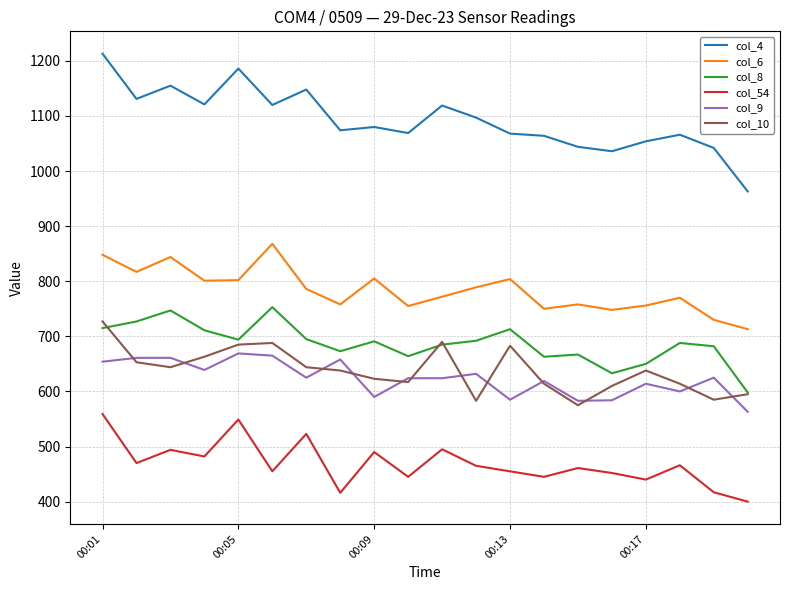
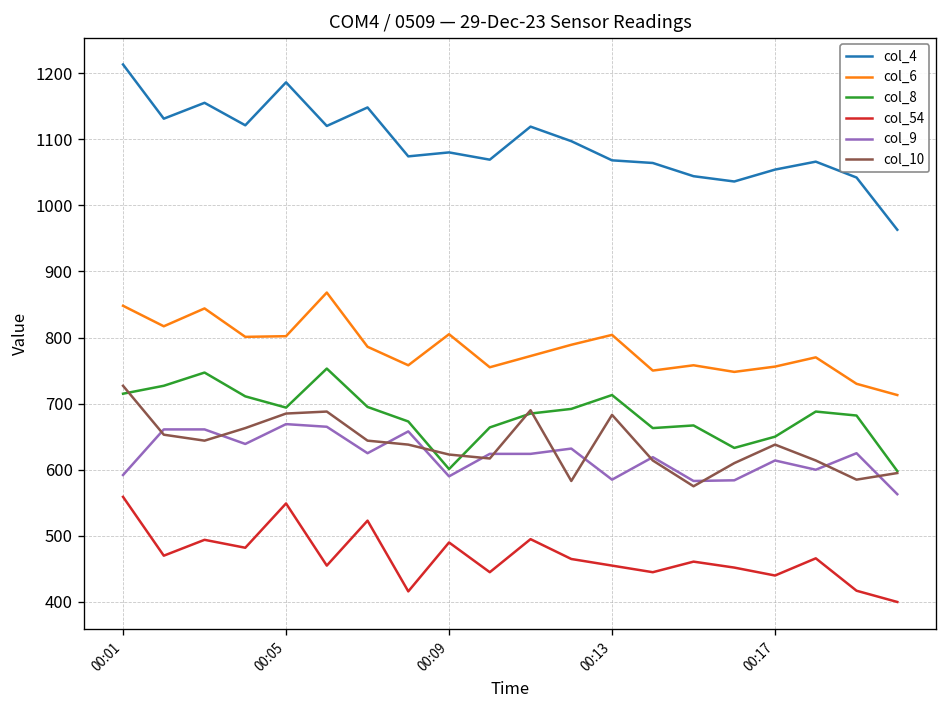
  {
    "col_4": {
      "00:01": 1210,
      "00:05": 1190,
      "00:09": 1080,
      "00:13": 1070,
      "00:17": 1050
    },
    "col_6": {
      "00:01": 850,
      "00:05": 800,
      "00:09": 810,
      "00:13": 800,
      "00:17": 760
    },
    "col_8": {
      "00:01": 720,
      "00:05": 690,
-     "00:09": 690,
+     "00:09": 600,
      "00:13": 710,
      "00:17": 650
    },
    "col_54": {
      "00:01": 560,
      "00:05": 550,
      "00:09": 490,
      "00:13": 460,
      "00:17": 440
    },
    "col_9": {
-     "00:01": 650,
+     "00:01": 590,
      "00:05": 670,
      "00:09": 590,
      "00:13": 590,
      "00:17": 610
    },
    "col_10": {
      "00:01": 730,
      "00:05": 690,
      "00:09": 620,
      "00:13": 680,
      "00:17": 640
    }
  }
